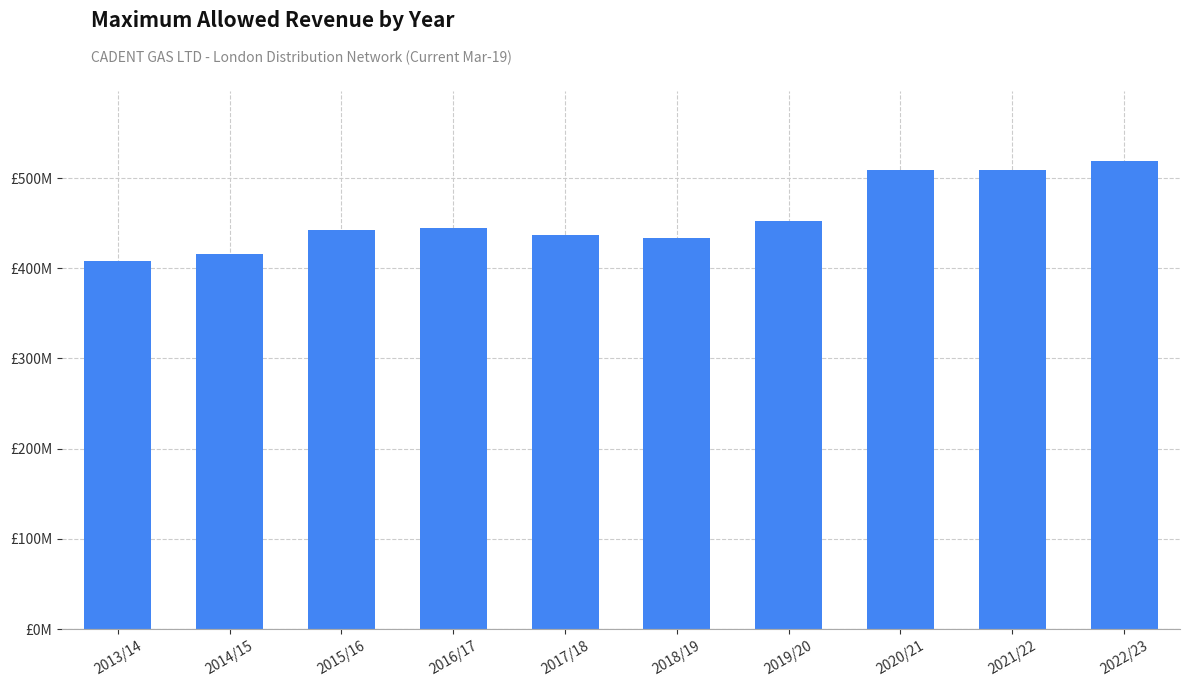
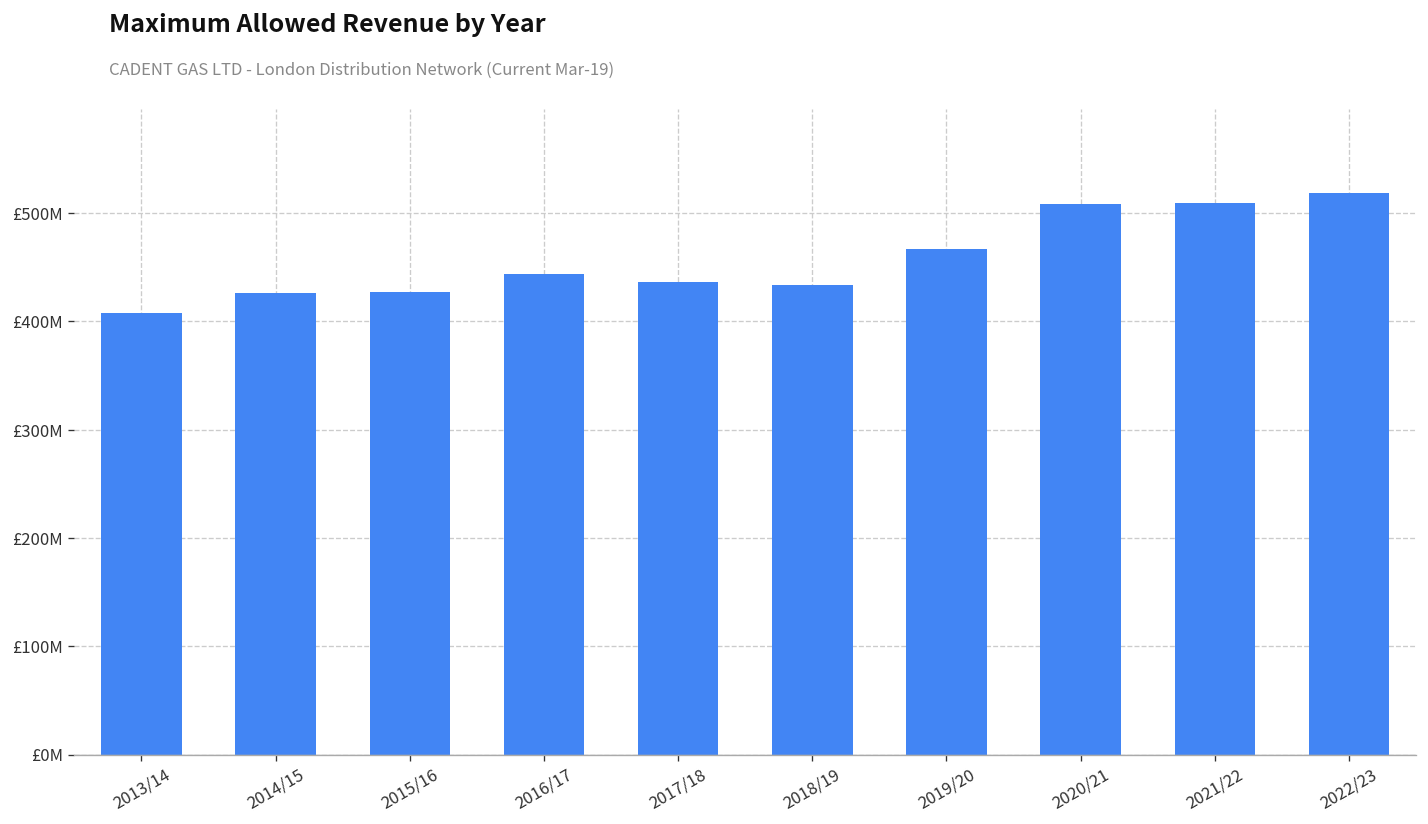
  {
    "2013/14": "£410000000",
-   "2014/15": "£420000000",
-   "2015/16": "£440000000",
+   "2014/15": "£430000000",
+   "2015/16": "£430000000",
    "2016/17": "£440000000",
    "2017/18": "£440000000",
    "2018/19": "£430000000",
-   "2019/20": "£450000000",
+   "2019/20": "£470000000",
    "2020/21": "£510000000",
    "2021/22": "£510000000",
    "2022/23": "£520000000"
  }
